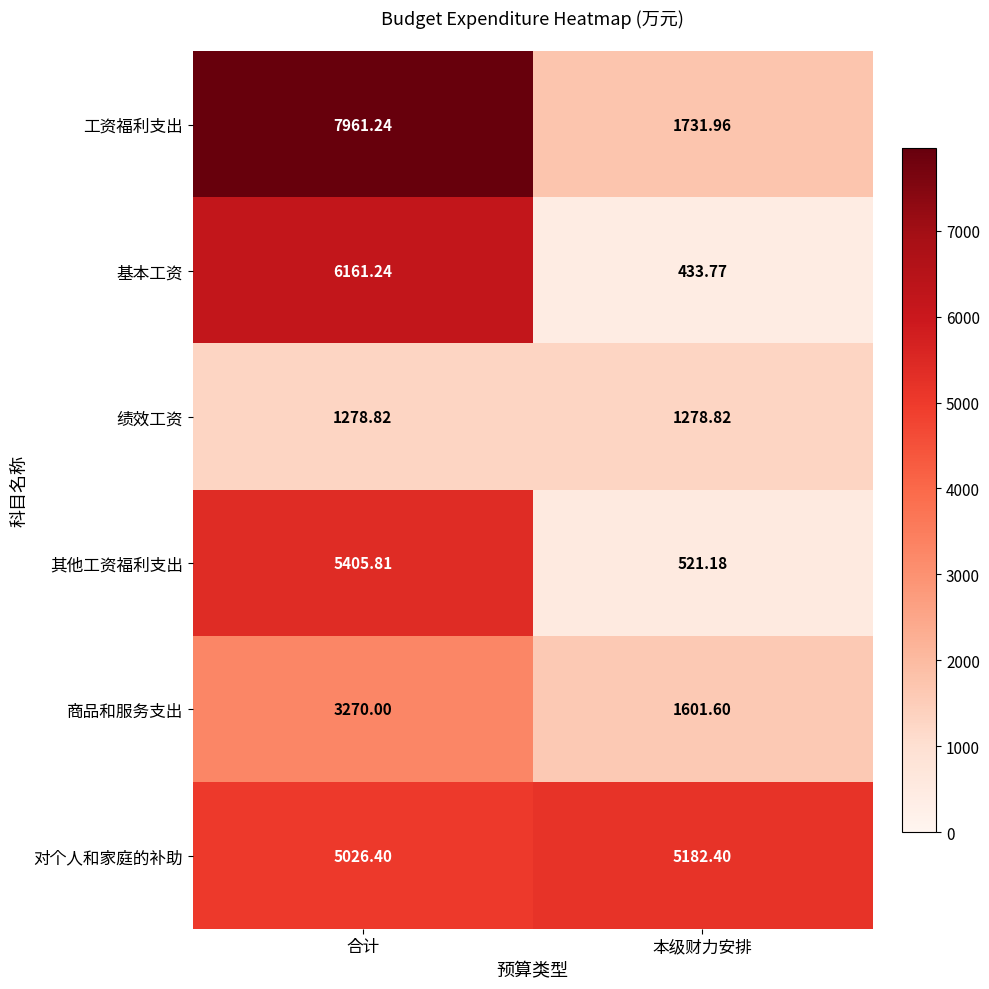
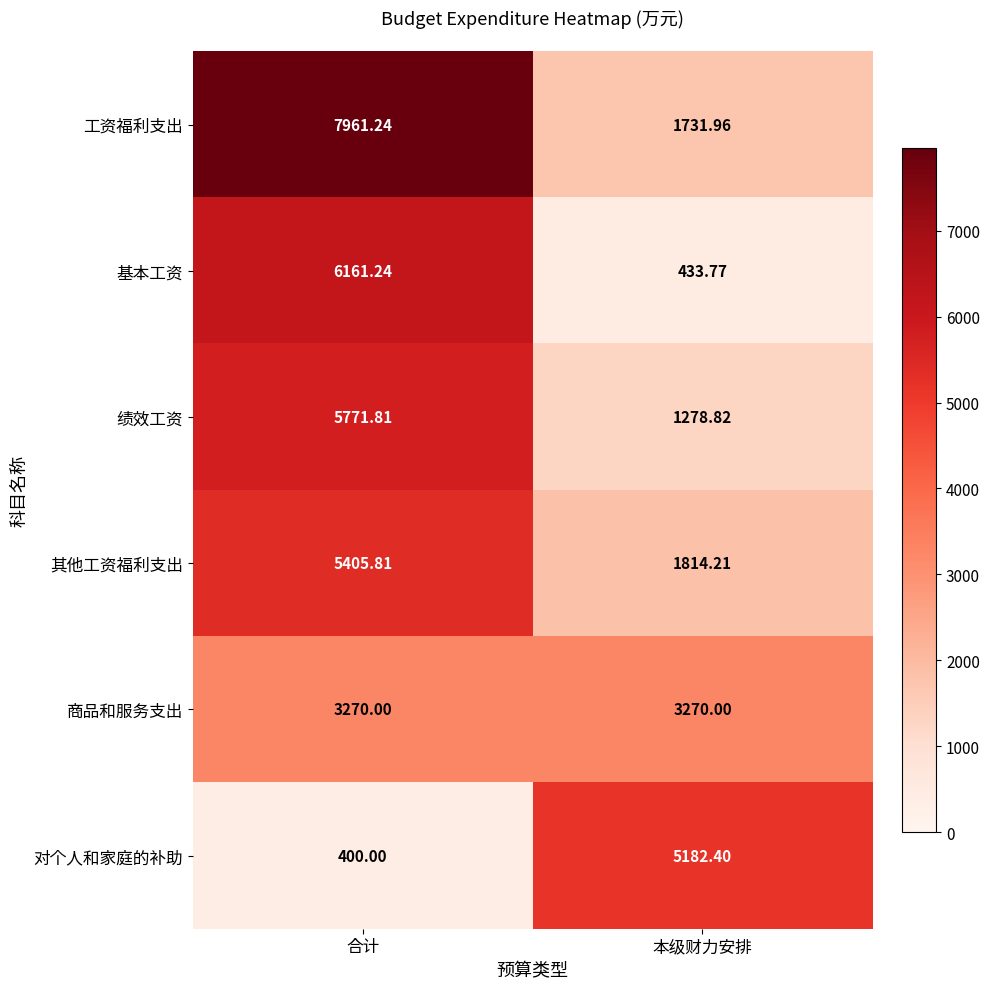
  {
    "工资福利支出": {
      "合计": 7961.24,
      "本级财力安排": 1731.96
    },
    "基本工资": {
      "合计": 6161.24,
      "本级财力安排": 433.77
    },
    "绩效工资": {
-     "合计": 1278.82,
+     "合计": 5771.81,
      "本级财力安排": 1278.82
    },
    "其他工资福利支出": {
      "合计": 5405.81,
-     "本级财力安排": 521.18
+     "本级财力安排": 1814.21
    },
    "商品和服务支出": {
      "合计": 3270.00,
-     "本级财力安排": 1601.60
+     "本级财力安排": 3270.00
    },
    "对个人和家庭的补助": {
-     "合计": 5026.40,
+     "合计": 400.00,
      "本级财力安排": 5182.40
    }
  }
